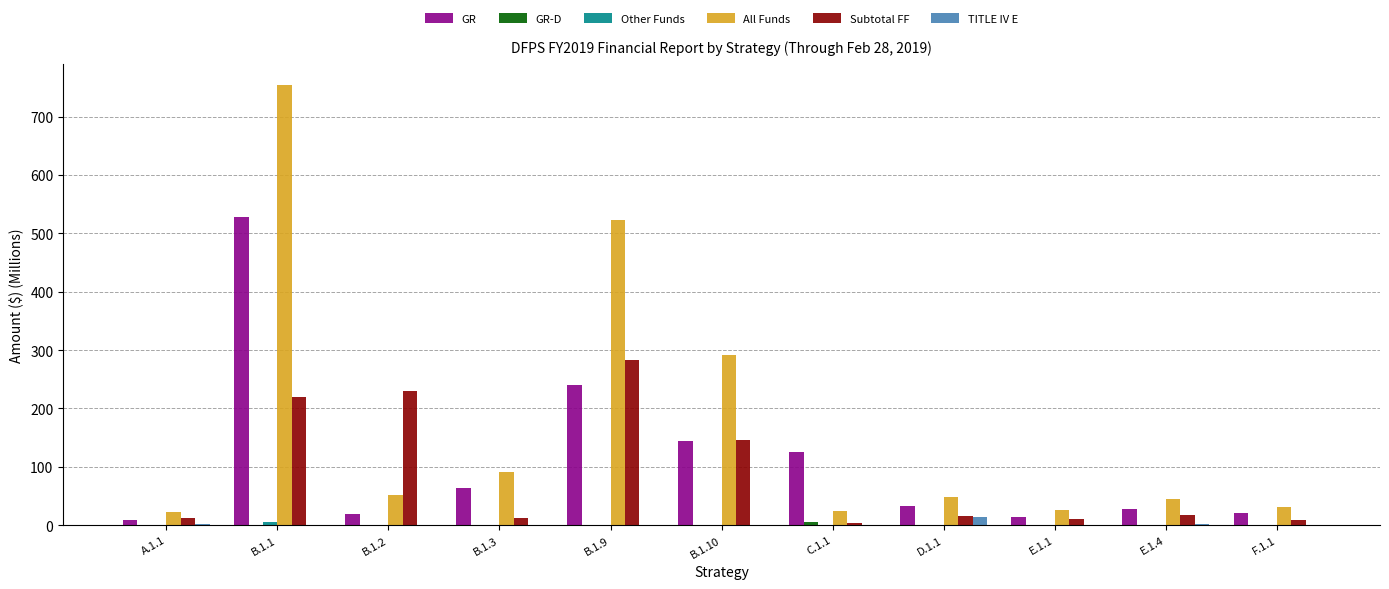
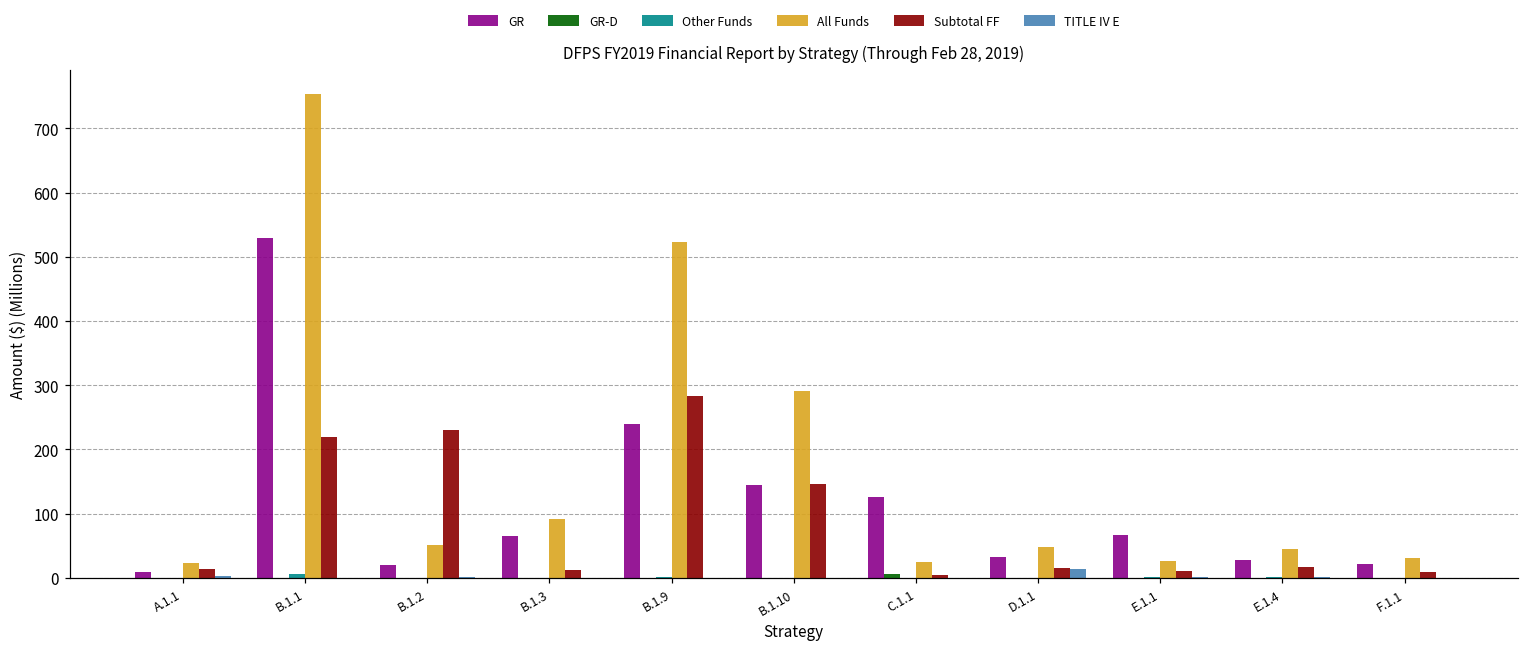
  {
    "GR": {
      "A.1.1": 10,
      "B.1.1": 530,
      "B.1.2": 20,
      "B.1.3": 60,
      "B.1.9": 240,
      "B.1.10": 140,
      "C.1.1": 130,
      "D.1.1": 30,
-     "E.1.1": 10,
+     "E.1.1": 70,
      "E.1.4": 30,
      "F.1.1": 20
    },
    "GR-D": {
      "A.1.1": 0,
      "B.1.1": 0,
      "B.1.2": 0,
      "B.1.3": 0,
      "B.1.9": 0,
      "B.1.10": 0,
      "C.1.1": 10,
      "D.1.1": 0,
      "E.1.1": 0,
      "E.1.4": 0,
      "F.1.1": 0
    },
    "Other Funds": {
      "A.1.1": 0,
      "B.1.1": 10,
      "B.1.3": 0,
      "B.1.10": 0,
      "F.1.1": 0
    },
    "All Funds": {
      "A.1.1": 20,
      "B.1.1": 750,
      "B.1.2": 50,
      "B.1.3": 90,
      "B.1.9": 520,
      "B.1.10": 290,
      "C.1.1": 20,
      "D.1.1": 50,
      "E.1.1": 30,
      "E.1.4": 40,
      "F.1.1": 30
    },
    "Subtotal FF": {
      "A.1.1": 10,
      "B.1.1": 220,
      "B.1.2": 230,
      "B.1.3": 10,
      "B.1.9": 280,
      "B.1.10": 150,
      "D.1.1": 10,
      "E.1.1": 10,
      "E.1.4": 20,
      "F.1.1": 10
    },
    "TITLE IV E": {
      "B.1.1": 0,
      "B.1.3": 0,
      "B.1.9": 0,
      "B.1.10": 0,
      "C.1.1": 0,
      "D.1.1": 10,
      "F.1.1": 0
    }
  }
